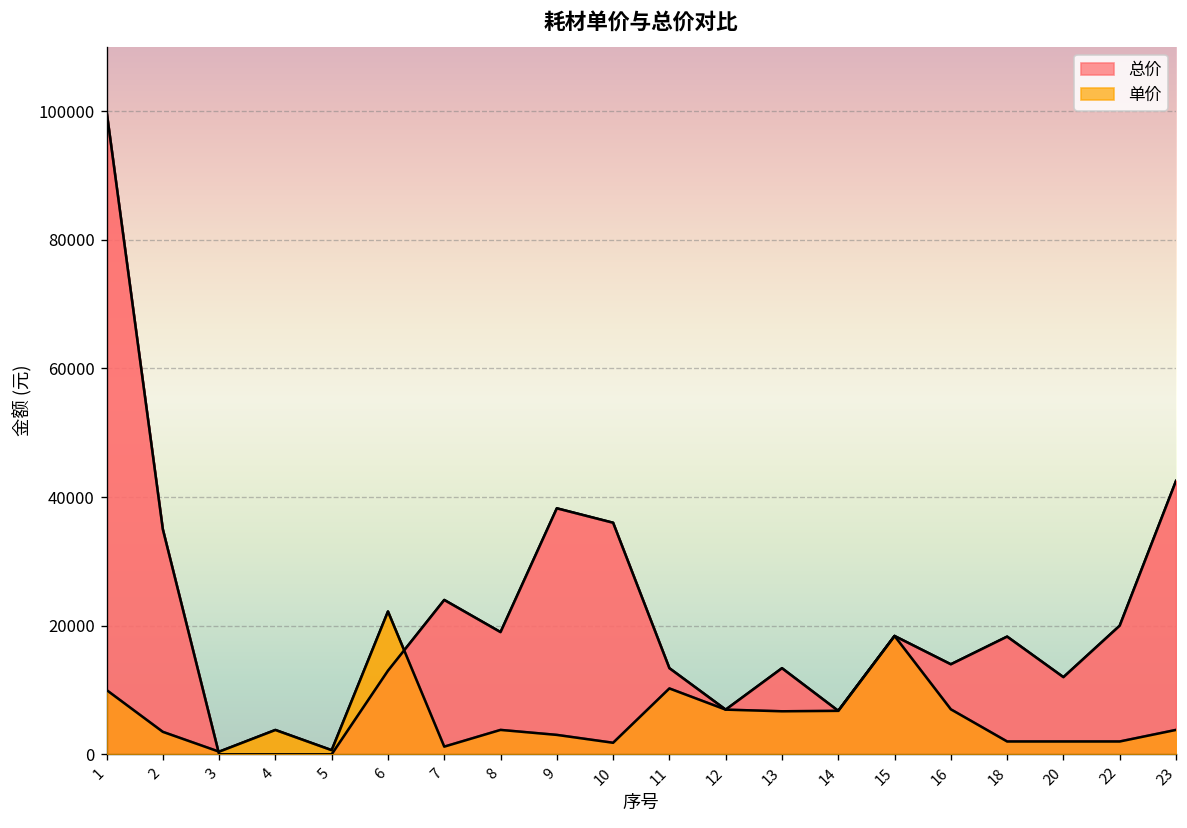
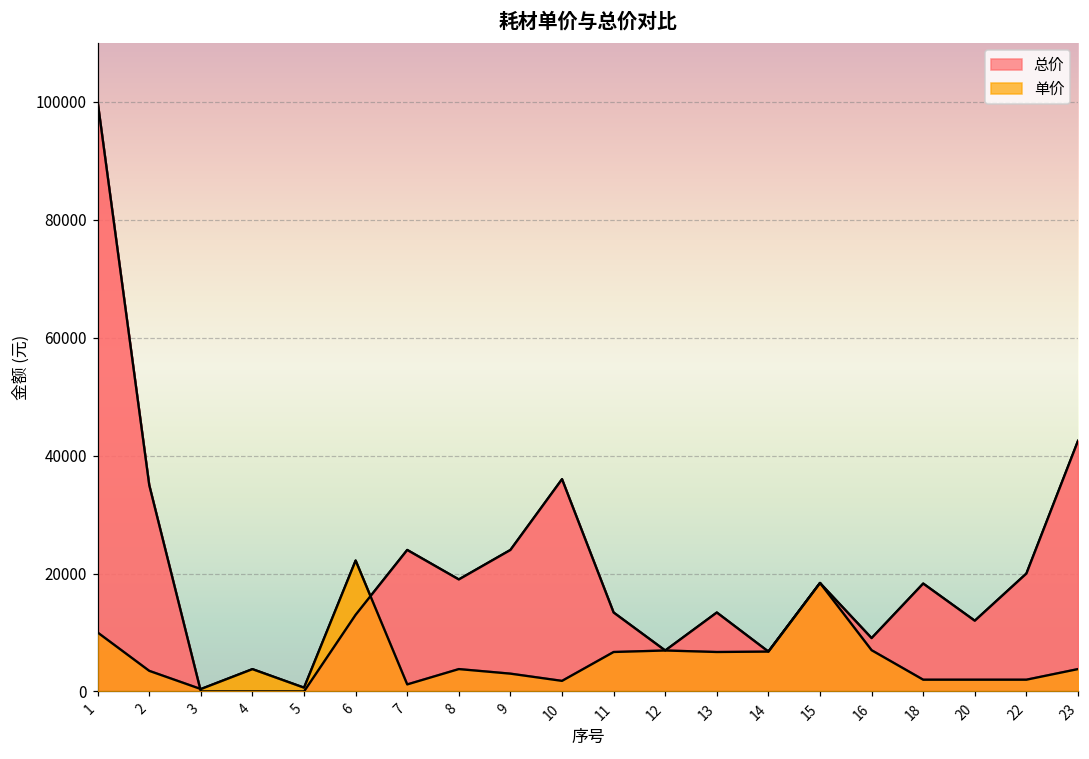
  {
    "总价": {
      "1": 100000,
      "2": 35000,
      "4": 0,
      "5": 0,
      "6": 13000,
      "7": 24000,
      "8": 19000,
-     "9": 38000,
+     "9": 24000,
      "10": 36000,
      "11": 13000,
      "13": 13000,
-     "16": 14000,
+     "16": 9000,
      "18": 18000,
      "20": 12000,
      "22": 20000,
      "23": 43000
    },
    "单价": {
      "1": 10000,
      "2": 4000,
      "4": 4000,
      "5": 1000,
      "6": 22000,
      "7": 1000,
      "8": 4000,
      "9": 3000,
      "10": 2000,
-     "11": 10000,
+     "11": 7000,
      "13": 7000,
      "16": 7000,
      "18": 2000,
      "20": 2000,
      "22": 2000,
      "23": 4000
    }
  }
